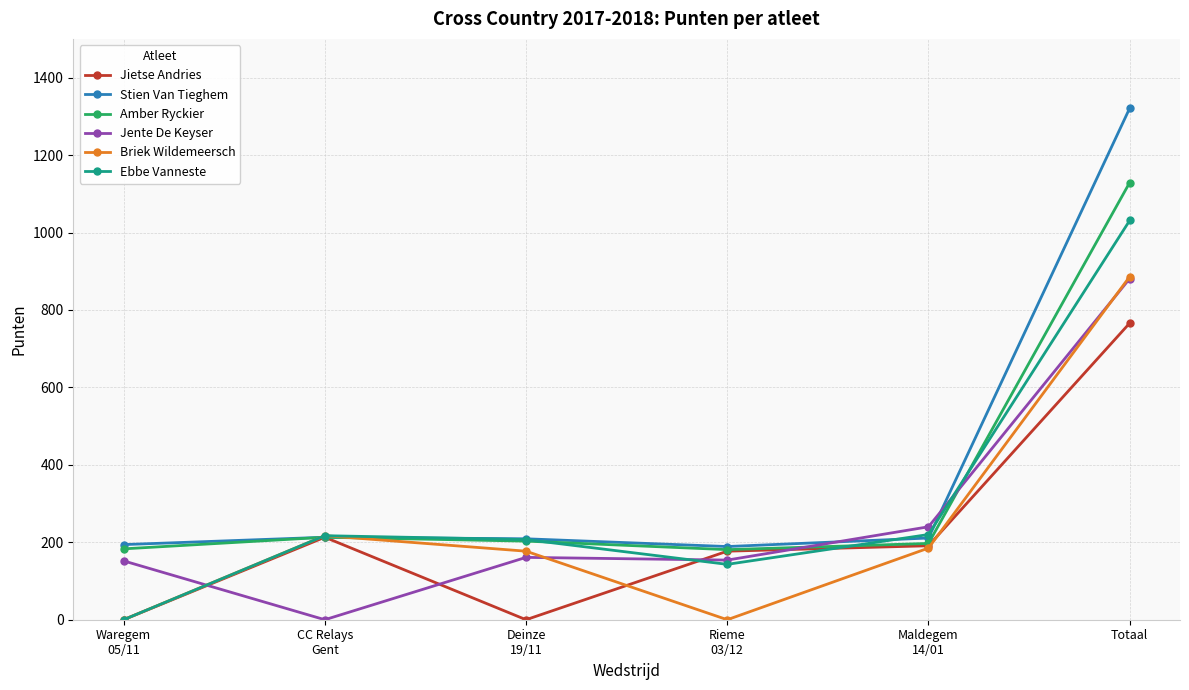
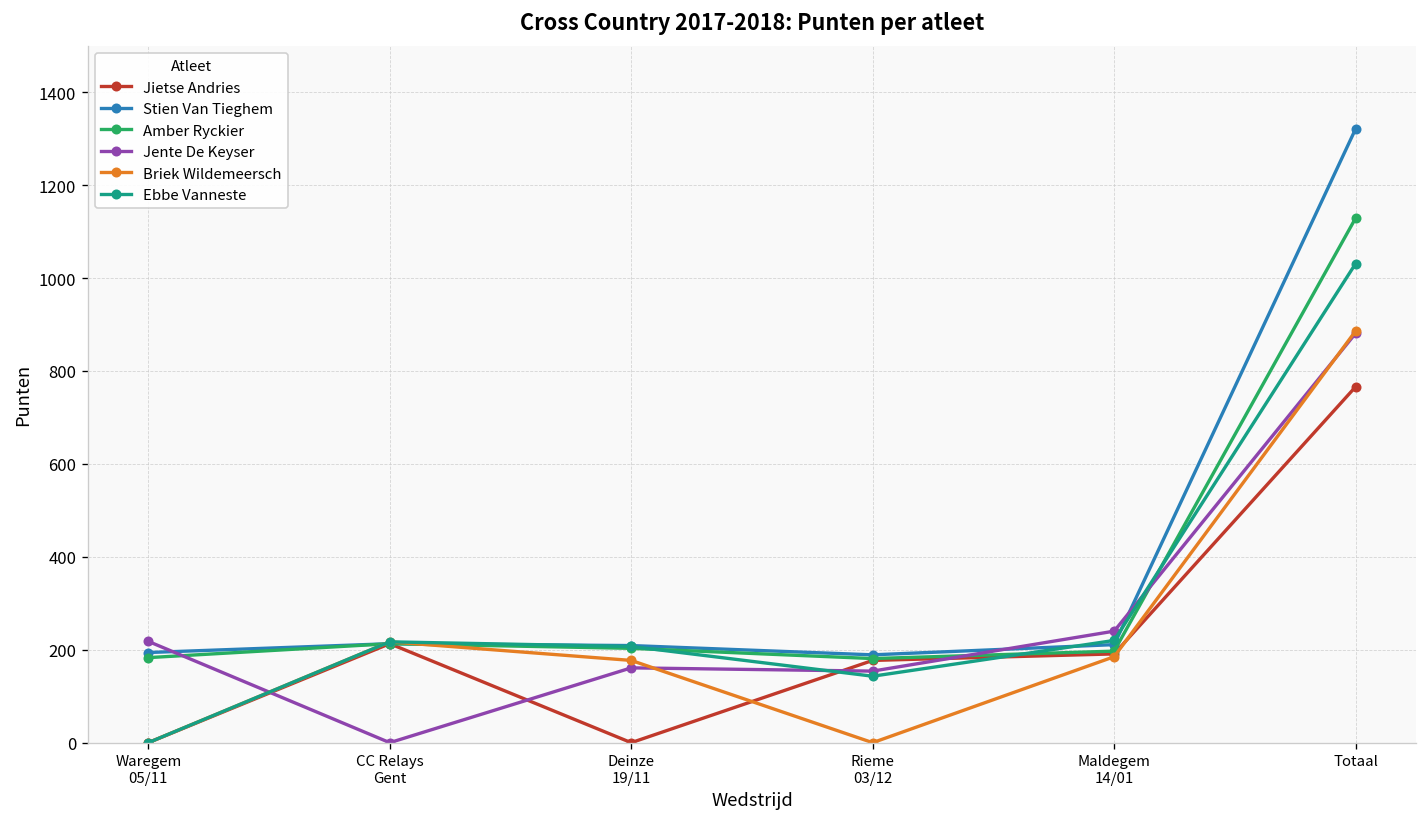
  {
    "Jietse Andries": {
      "Deinze 19/11": 0,
      "Totaal": 770
    },
    "Stien Van Tieghem": {
      "Waregem 05/11": 190,
      "Rieme 03/12": 190,
      "Maldegem 14/01": 210,
      "Totaal": 1320
    },
    "Jente De Keyser": {
-     "Waregem 05/11": 150,
+     "Waregem 05/11": 220,
      "CC Relays Gent": 0,
      "Deinze 19/11": 160,
      "Rieme 03/12": 150,
      "Maldegem 14/01": 240
    },
    "Briek Wildemeersch": {
      "Deinze 19/11": 180,
      "Rieme 03/12": 0
    }
  }
